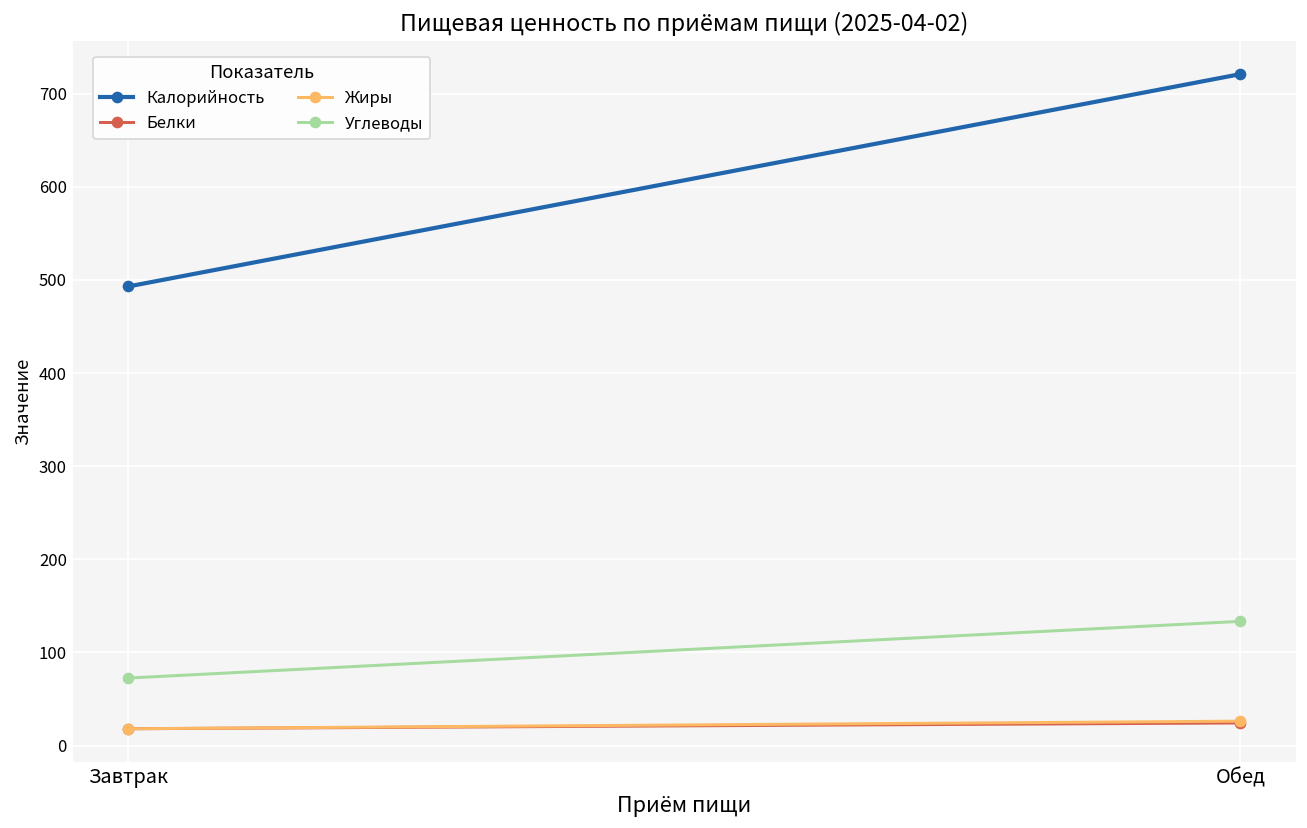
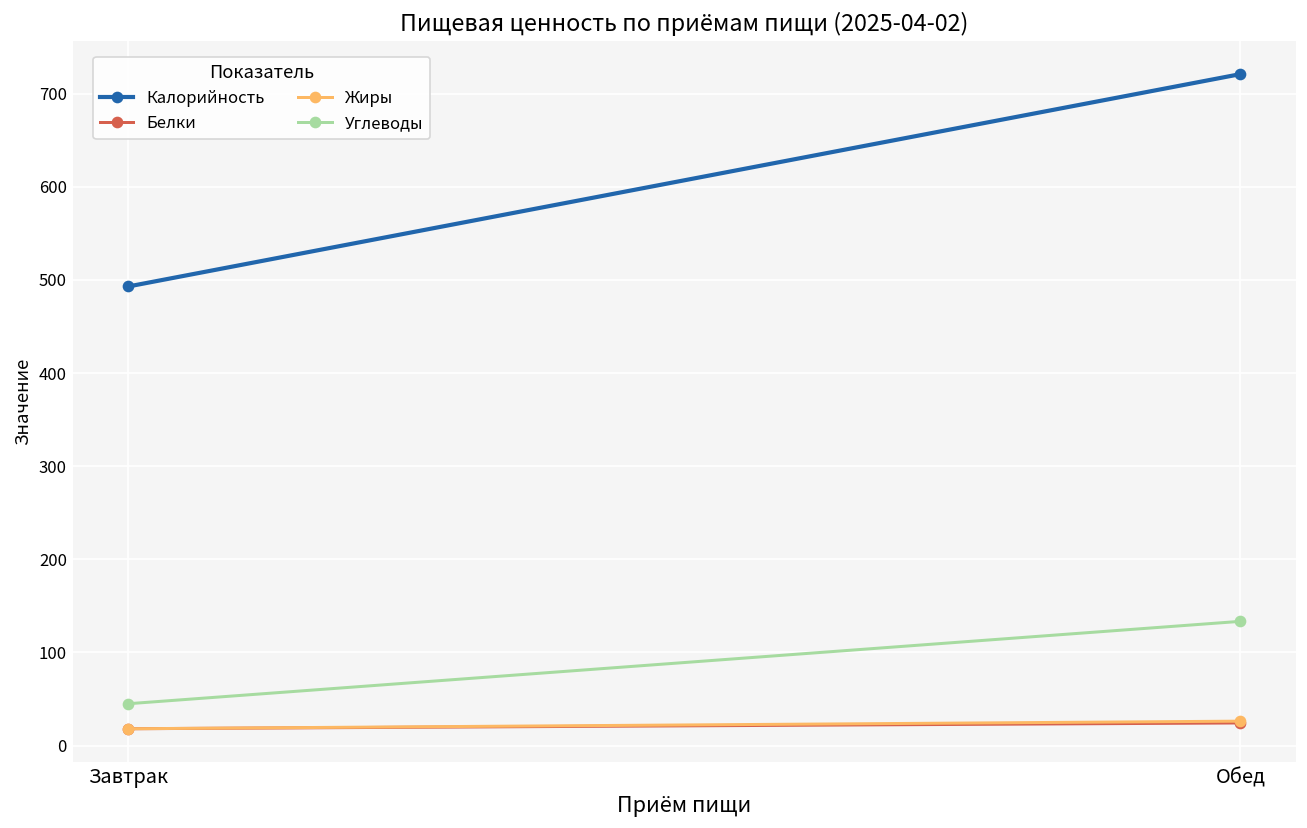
  {
    "Калорийность": {
      "Завтрак": 490,
      "Обед": 720
    },
    "Углеводы": {
-     "Завтрак": 70,
+     "Завтрак": 40,
      "Обед": 130
    }
  }
